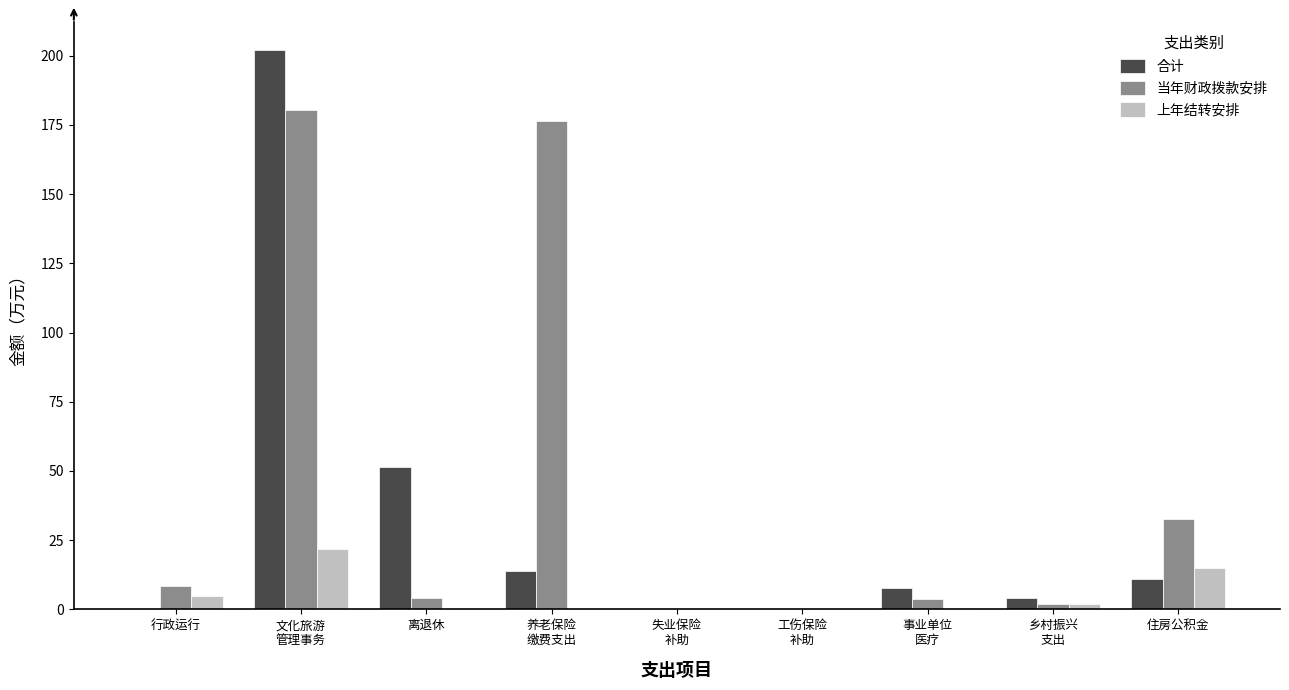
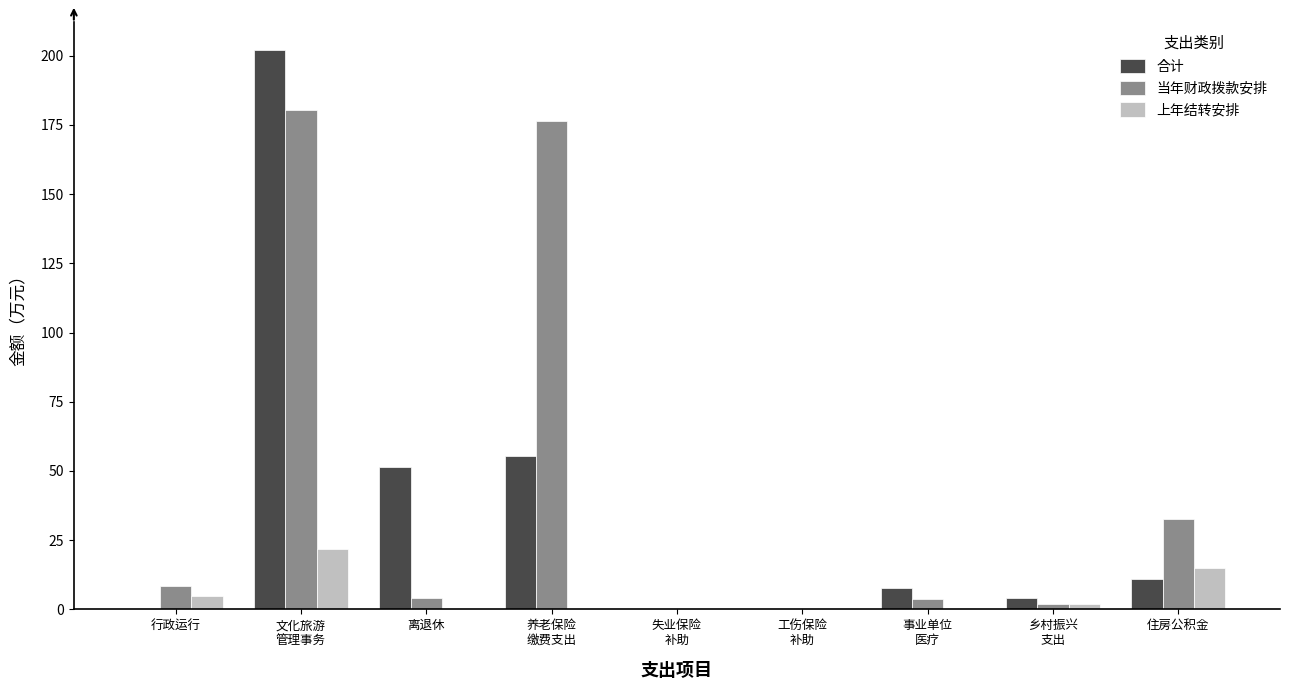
  {
    "合计": {
      "文化旅游 管理事务": 202,
      "离退休": 52,
-     "养老保险 缴费支出": 14,
+     "养老保险 缴费支出": 56,
      "事业单位 医疗": 8,
      "乡村振兴 支出": 4,
      "住房公积金": 11
    },
    "当年财政拨款安排": {
      "行政运行": 8,
      "文化旅游 管理事务": 180,
      "离退休": 4,
      "养老保险 缴费支出": 177,
      "失业保险 补助": 0,
      "工伤保险 补助": 0,
      "事业单位 医疗": 4,
      "乡村振兴 支出": 2,
      "住房公积金": 33
    },
    "上年结转安排": {
      "行政运行": 5,
      "文化旅游 管理事务": 22,
      "乡村振兴 支出": 2,
      "住房公积金": 15
    }
  }
